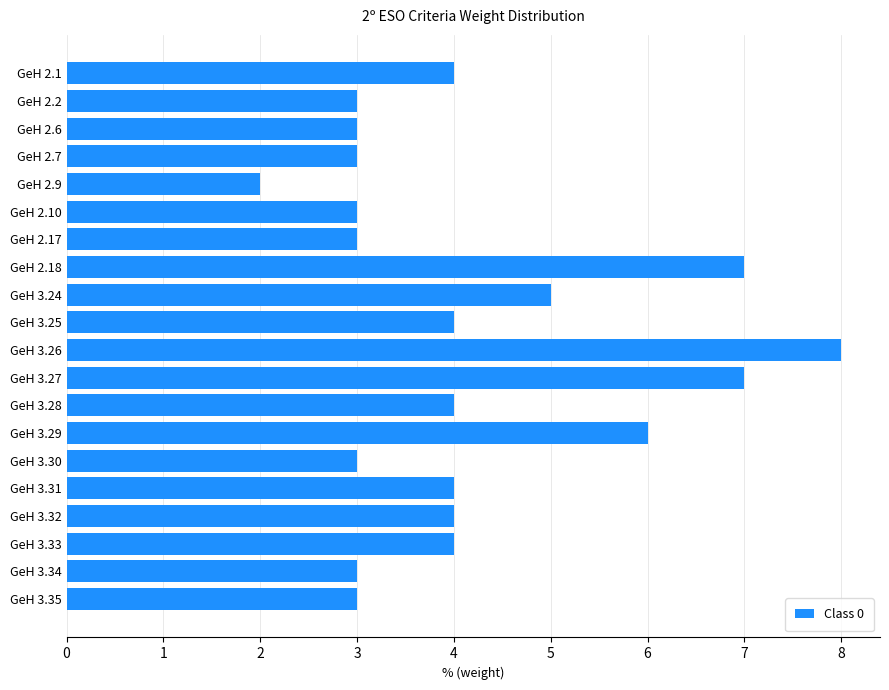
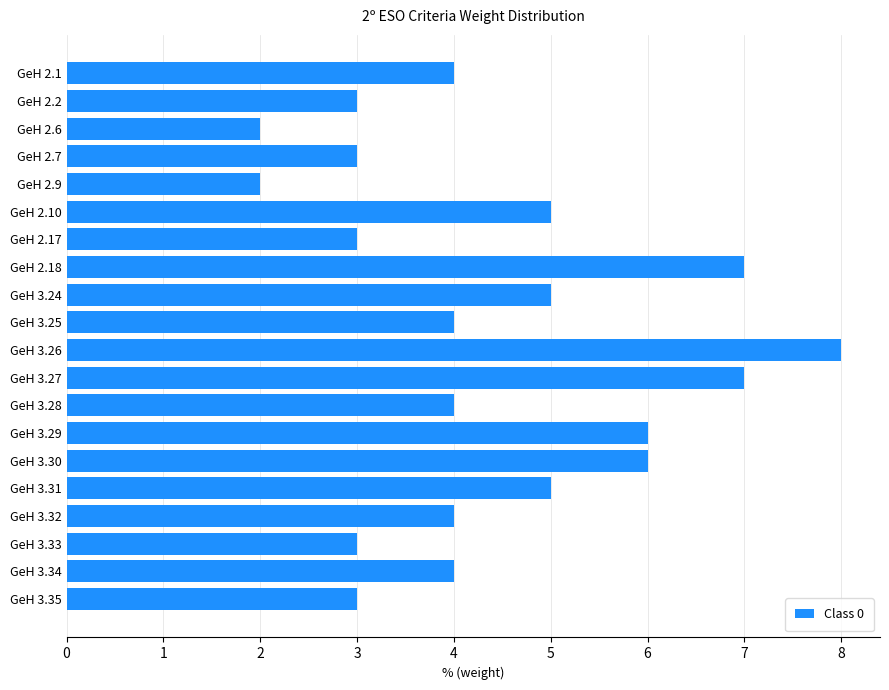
  {
    "GeH 2.1": 4,
    "GeH 2.2": 3,
-   "GeH 2.6": 3,
+   "GeH 2.6": 2,
    "GeH 2.7": 3,
    "GeH 2.9": 2,
-   "GeH 2.10": 3,
+   "GeH 2.10": 5,
    "GeH 2.17": 3,
    "GeH 2.18": 7,
    "GeH 3.24": 5,
    "GeH 3.25": 4,
    "GeH 3.26": 8,
    "GeH 3.27": 7,
    "GeH 3.28": 4,
    "GeH 3.29": 6,
-   "GeH 3.30": 3,
-   "GeH 3.31": 4,
+   "GeH 3.30": 6,
+   "GeH 3.31": 5,
    "GeH 3.32": 4,
-   "GeH 3.33": 4,
-   "GeH 3.34": 3,
+   "GeH 3.33": 3,
+   "GeH 3.34": 4,
    "GeH 3.35": 3
  }
